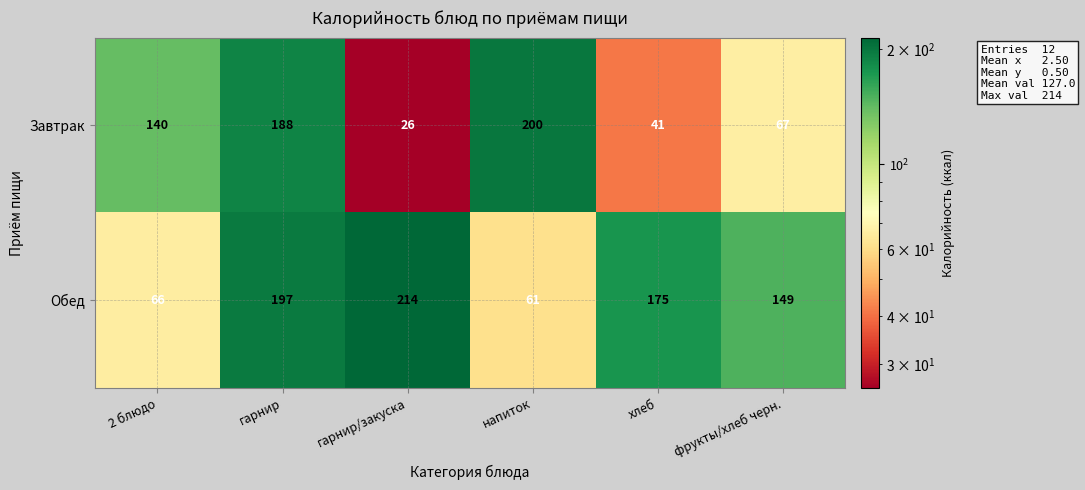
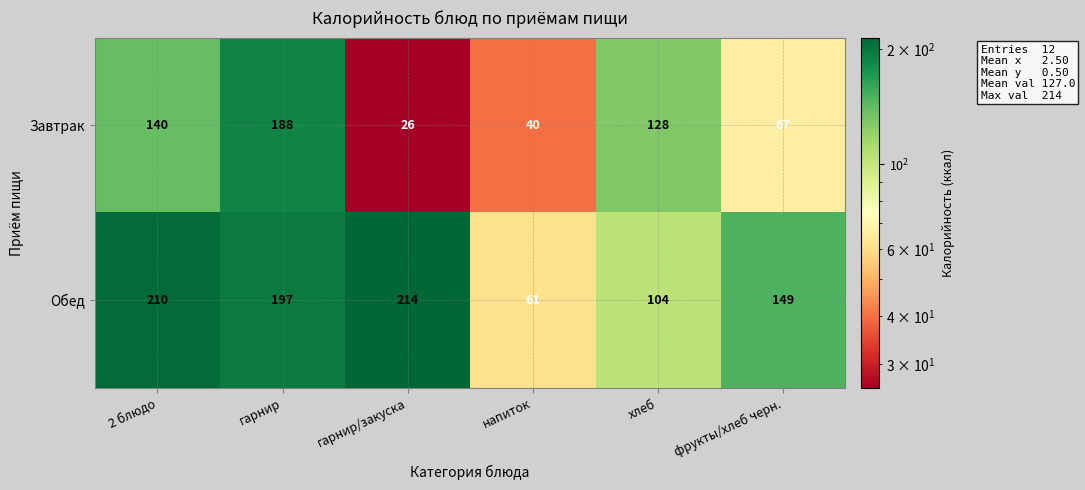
  {
    "Завтрак": {
      "2 блюдо": 140,
      "гарнир": 188,
      "гарнир/закуска": 26,
-     "напиток": 200,
-     "хлеб": 41,
+     "напиток": 40,
+     "хлеб": 128,
      "фрукты/хлеб черн.": 67
    },
    "Обед": {
-     "2 блюдо": 66,
+     "2 блюдо": 210,
      "гарнир": 197,
      "гарнир/закуска": 214,
      "напиток": 61,
-     "хлеб": 175,
+     "хлеб": 104,
      "фрукты/хлеб черн.": 149
    }
  }
